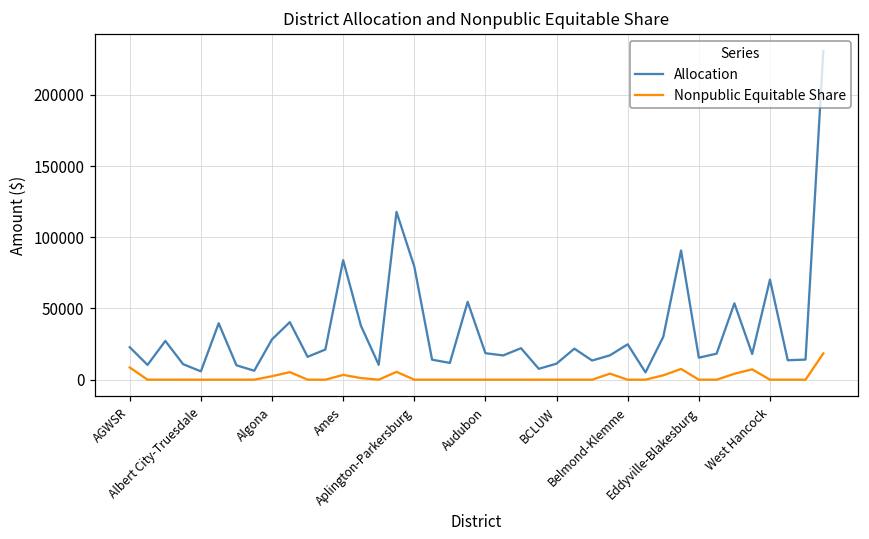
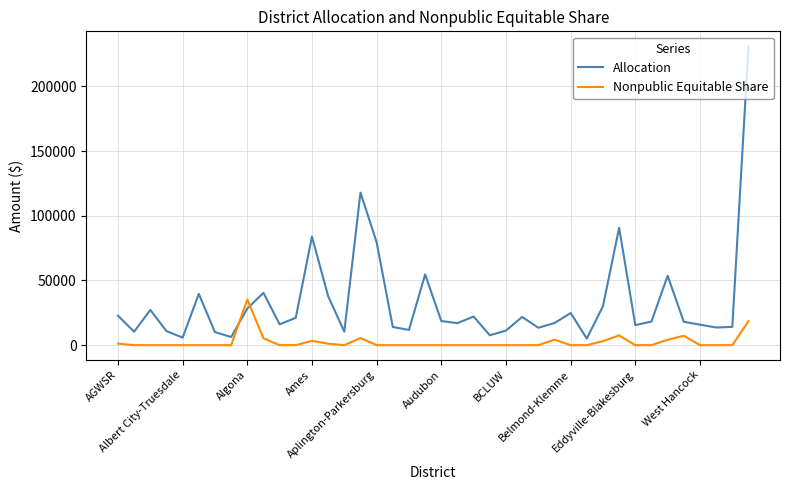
  {
    "Allocation": {
      "AGWSR": 23000,
      "Albert City-Truesdale": 6000,
      "Algona": 28000,
      "Ames": 84000,
      "Aplington-Parkersburg": 79000,
      "Audubon": 19000,
      "BCLUW": 11000,
      "Belmond-Klemme": 25000,
      "Eddyville-Blakesburg": 15000,
-     "West Hancock": 70000
+     "West Hancock": 16000
    },
    "Nonpublic Equitable Share": {
-     "AGWSR": 9000,
+     "AGWSR": 1000,
      "Albert City-Truesdale": 0,
-     "Algona": 2000,
+     "Algona": 35000,
      "Ames": 3000,
      "Aplington-Parkersburg": 0,
      "Audubon": 0,
      "BCLUW": 0,
      "Belmond-Klemme": 0,
      "Eddyville-Blakesburg": 0,
      "West Hancock": 0
    }
  }
